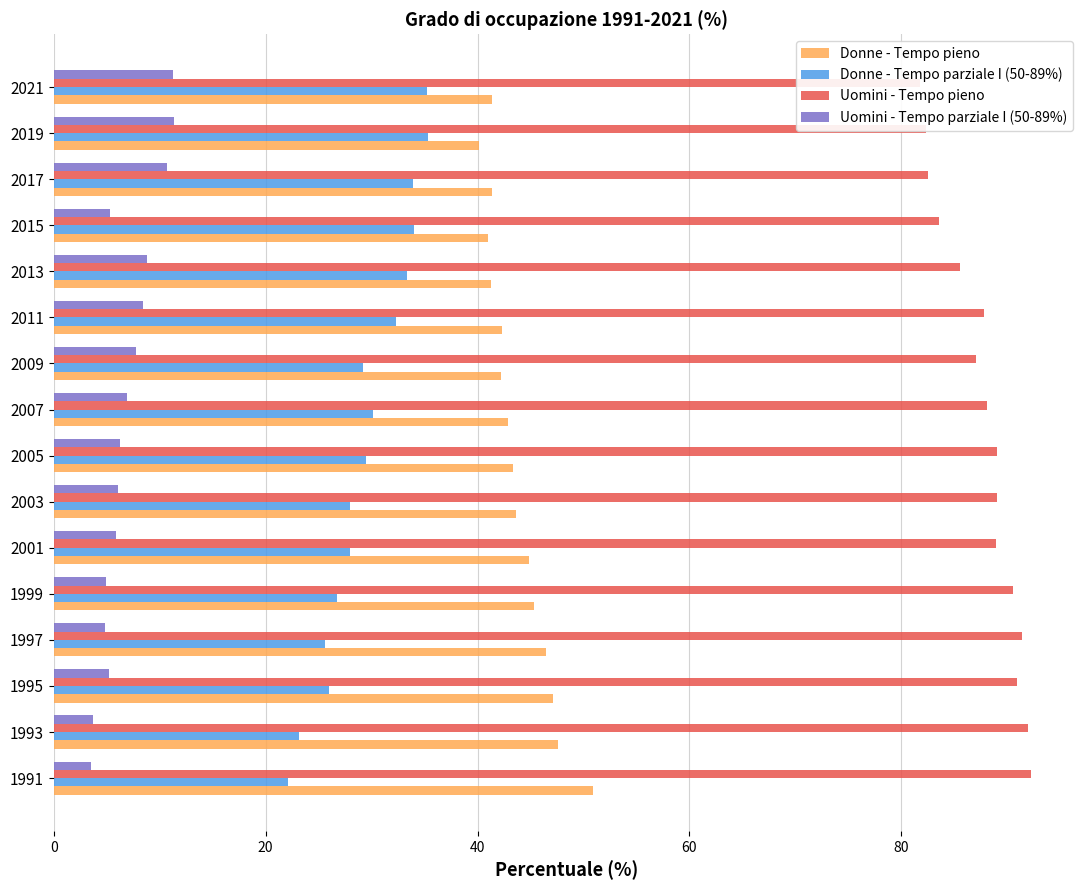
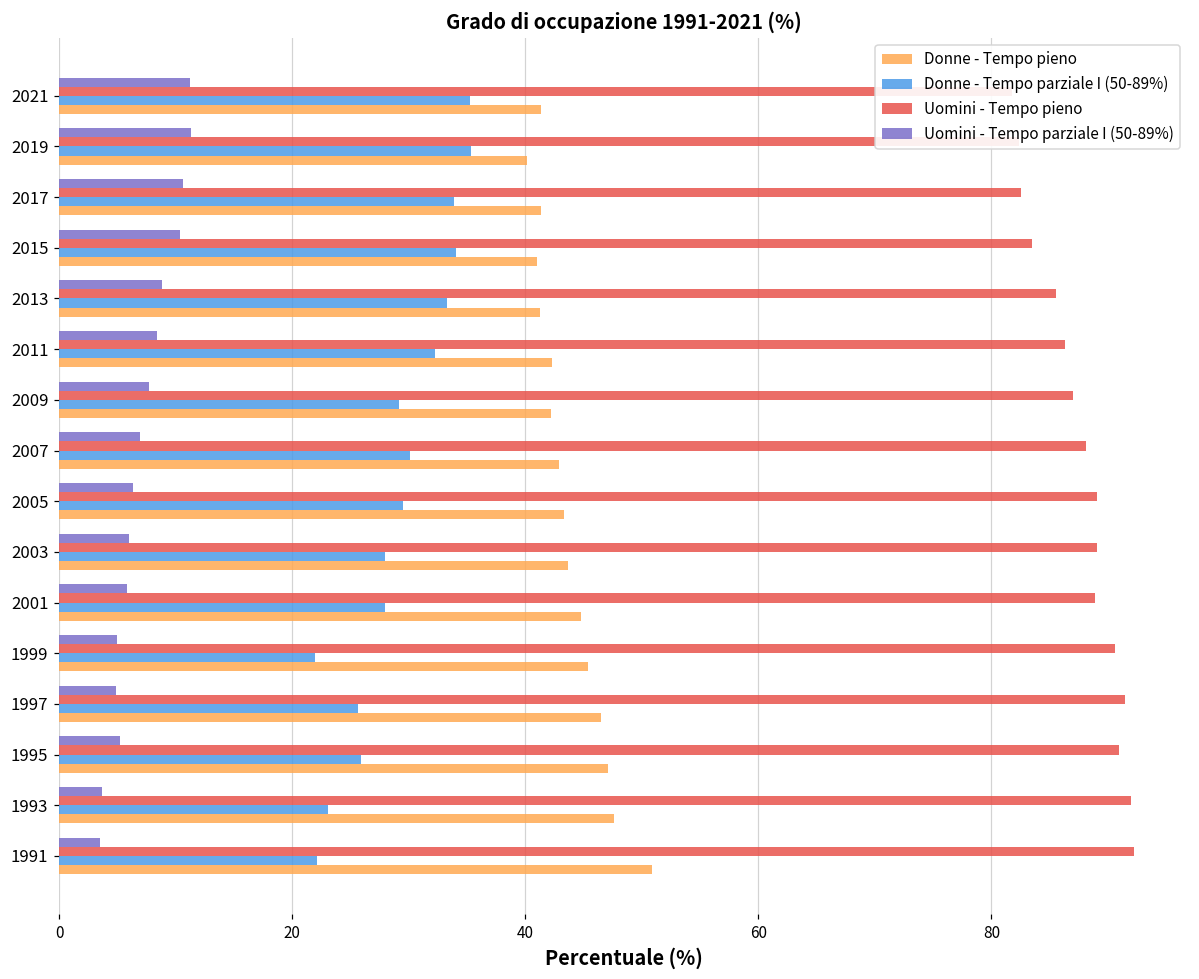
  {
    "Donne - Tempo pieno": {
      "2021": 41.4,
      "2019": 40.2,
      "2017": 41.4,
      "2015": 41.0,
      "2013": 41.2,
      "2011": 42.3,
      "2009": 42.2,
      "2007": 42.9,
      "2005": 43.4,
      "2003": 43.7,
      "2001": 44.8,
      "1999": 45.4,
      "1997": 46.5,
      "1995": 47.1,
      "1993": 47.6,
      "1991": 50.9
    },
    "Donne - Tempo parziale I (50-89%)": {
      "2021": 35.2,
      "2019": 35.4,
      "2017": 33.9,
      "2015": 34.0,
      "2013": 33.3,
      "2011": 32.3,
      "2009": 29.2,
      "2007": 30.1,
      "2005": 29.5,
      "2003": 28.0,
      "2001": 28.0,
-     "1999": 26.7,
+     "1999": 22.0,
      "1997": 25.6,
      "1995": 25.9,
      "1993": 23.1,
      "1991": 22.2
    },
    "Uomini - Tempo pieno": {
      "2017": 82.5,
      "2015": 83.5,
      "2013": 85.6,
-     "2011": 87.8,
+     "2011": 86.3,
      "2009": 87.0,
      "2007": 88.1,
      "2005": 89.0,
      "2003": 89.1,
      "2001": 88.9,
      "1999": 90.6,
      "1997": 91.4,
      "1995": 90.9,
      "1993": 92.0,
      "1991": 92.3
    },
    "Uomini - Tempo parziale I (50-89%)": {
      "2021": 11.3,
      "2019": 11.3,
      "2017": 10.7,
-     "2015": 5.3,
+     "2015": 10.4,
      "2013": 8.8,
      "2011": 8.4,
      "2009": 7.8,
      "2007": 7.0,
      "2005": 6.3,
      "2003": 6.0,
      "2001": 5.9,
      "1999": 5.0,
      "1997": 4.9,
      "1995": 5.3,
      "1993": 3.7,
      "1991": 3.5
    }
  }
